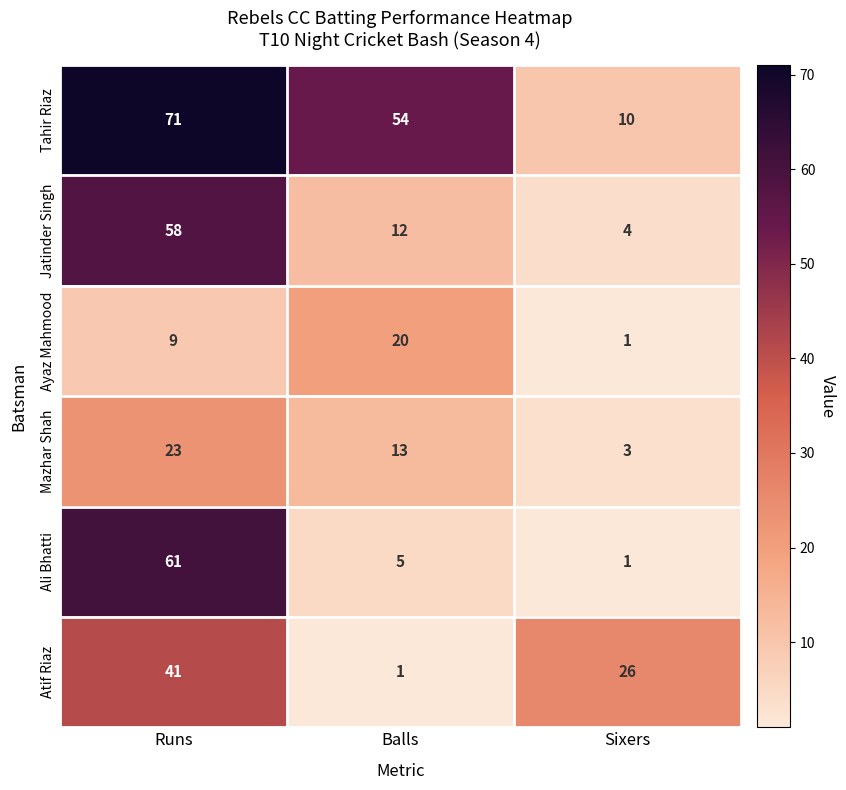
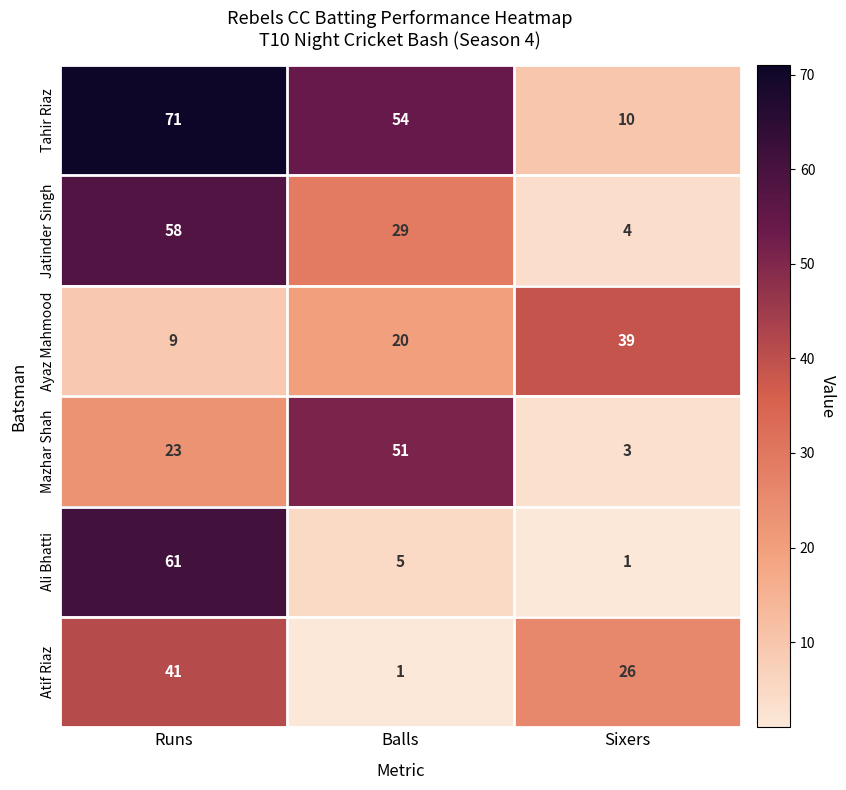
  {
    "Tahir Riaz": {
      "Runs": 71,
      "Balls": 54,
      "Sixers": 10
    },
    "Jatinder Singh": {
      "Runs": 58,
-     "Balls": 12,
+     "Balls": 29,
      "Sixers": 4
    },
    "Ayaz Mahmood": {
      "Runs": 9,
      "Balls": 20,
-     "Sixers": 1
+     "Sixers": 39
    },
    "Mazhar Shah": {
      "Runs": 23,
-     "Balls": 13,
+     "Balls": 51,
      "Sixers": 3
    },
    "Ali Bhatti": {
      "Runs": 61,
      "Balls": 5,
      "Sixers": 1
    },
    "Atif Riaz": {
      "Runs": 41,
      "Balls": 1,
      "Sixers": 26
    }
  }
